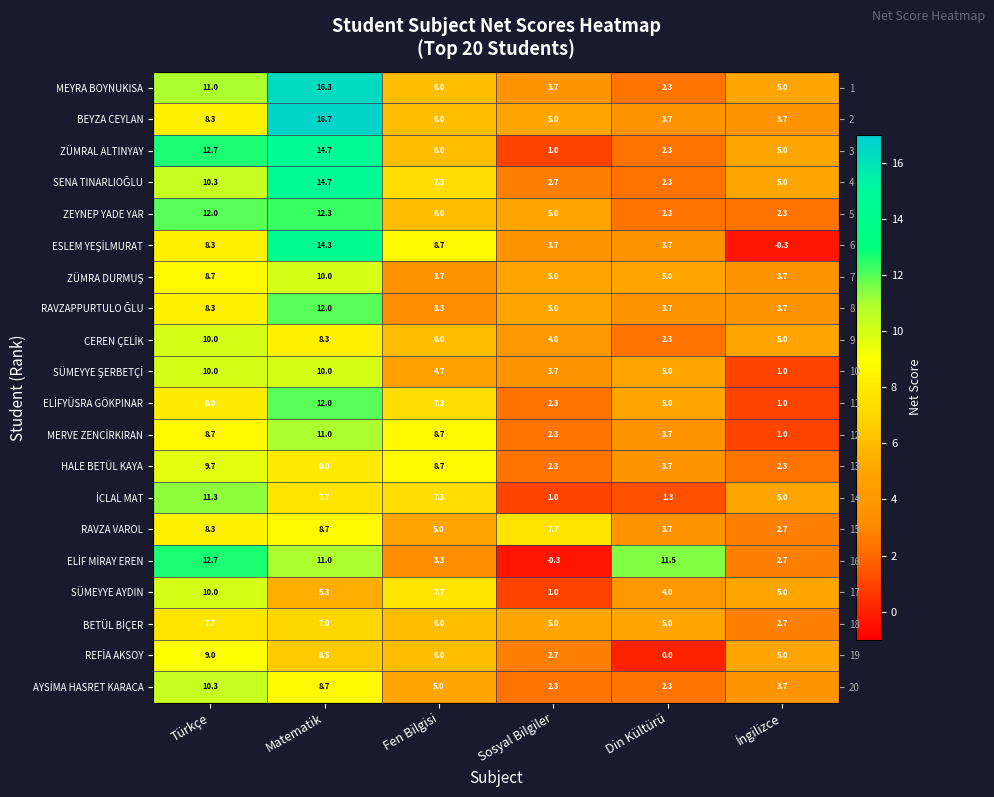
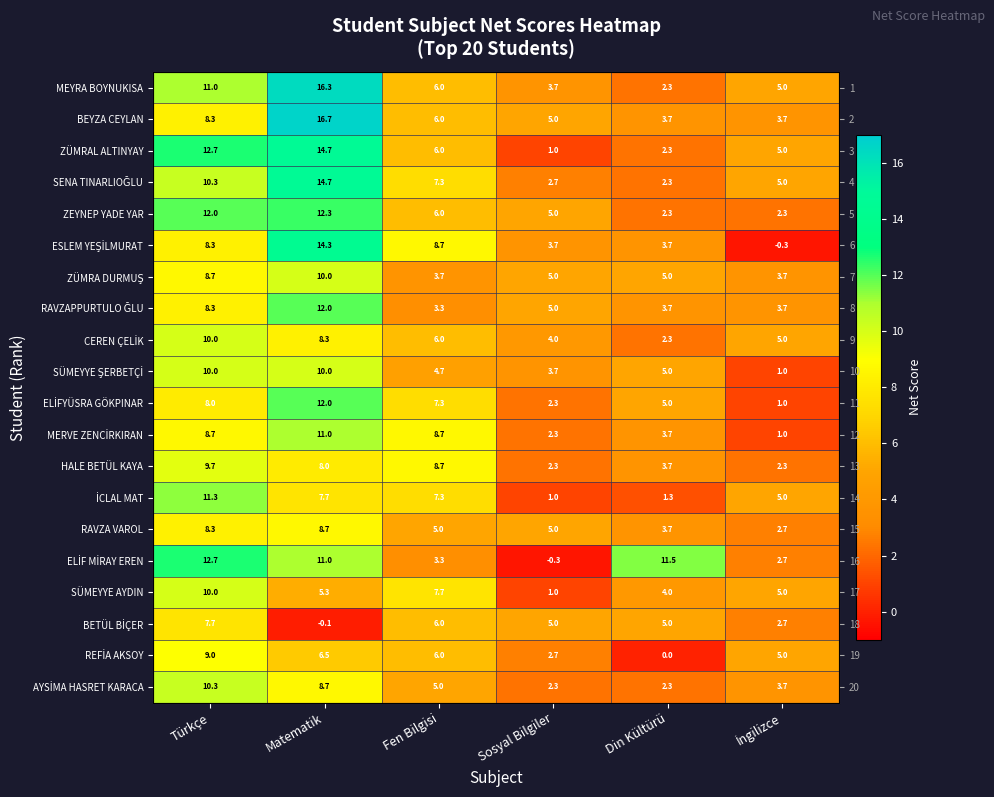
  {
    "MEYRA BOYNUKISA": {
      "Türkçe": 11.0,
      "Matematik": 16.3,
      "Fen Bilgisi": 6.0,
      "Sosyal Bilgiler": 3.7,
      "Din Kültürü": 2.3,
      "İngilizce": 5.0
    },
    "BEYZA CEYLAN": {
      "Türkçe": 8.3,
      "Matematik": 16.7,
      "Fen Bilgisi": 6.0,
      "Sosyal Bilgiler": 5.0,
      "Din Kültürü": 3.7,
      "İngilizce": 3.7
    },
    "ZÜMRAL ALTINYAY": {
      "Türkçe": 12.7,
      "Matematik": 14.7,
      "Fen Bilgisi": 6.0,
      "Sosyal Bilgiler": 1.0,
      "Din Kültürü": 2.3,
      "İngilizce": 5.0
    },
    "SENA TINARLIOĞLU": {
      "Türkçe": 10.3,
      "Matematik": 14.7,
      "Fen Bilgisi": 7.3,
      "Sosyal Bilgiler": 2.7,
      "Din Kültürü": 2.3,
      "İngilizce": 5.0
    },
    "ZEYNEP YADE YAR": {
      "Türkçe": 12.0,
      "Matematik": 12.3,
      "Fen Bilgisi": 6.0,
      "Sosyal Bilgiler": 5.0,
      "Din Kültürü": 2.3,
      "İngilizce": 2.3
    },
    "ESLEM YEŞİLMURAT": {
      "Türkçe": 8.3,
      "Matematik": 14.3,
      "Fen Bilgisi": 8.7,
      "Sosyal Bilgiler": 3.7,
      "Din Kültürü": 3.7,
      "İngilizce": -0.3
    },
    "ZÜMRA DURMUŞ": {
      "Türkçe": 8.7,
      "Matematik": 10.0,
      "Fen Bilgisi": 3.7,
      "Sosyal Bilgiler": 5.0,
      "Din Kültürü": 5.0,
      "İngilizce": 3.7
    },
    "RAVZAPPURTULO ĞLU": {
      "Türkçe": 8.3,
      "Matematik": 12.0,
      "Fen Bilgisi": 3.3,
      "Sosyal Bilgiler": 5.0,
      "Din Kültürü": 3.7,
      "İngilizce": 3.7
    },
    "CEREN ÇELİK": {
      "Türkçe": 10.0,
      "Matematik": 8.3,
      "Fen Bilgisi": 6.0,
      "Sosyal Bilgiler": 4.0,
      "Din Kültürü": 2.3,
      "İngilizce": 5.0
    },
    "SÜMEYYE ŞERBETÇİ": {
      "Türkçe": 10.0,
      "Matematik": 10.0,
      "Fen Bilgisi": 4.7,
      "Sosyal Bilgiler": 3.7,
      "Din Kültürü": 5.0,
      "İngilizce": 1.0
    },
    "ELİFYÜSRA GÖKPINAR": {
      "Türkçe": 8.0,
      "Matematik": 12.0,
      "Fen Bilgisi": 7.3,
      "Sosyal Bilgiler": 2.3,
      "Din Kültürü": 5.0,
      "İngilizce": 1.0
    },
    "MERVE ZENCİRKIRAN": {
      "Türkçe": 8.7,
      "Matematik": 11.0,
      "Fen Bilgisi": 8.7,
      "Sosyal Bilgiler": 2.3,
      "Din Kültürü": 3.7,
      "İngilizce": 1.0
    },
    "HALE BETÜL KAYA": {
      "Türkçe": 9.7,
      "Matematik": 8.0,
      "Fen Bilgisi": 8.7,
      "Sosyal Bilgiler": 2.3,
      "Din Kültürü": 3.7,
      "İngilizce": 2.3
    },
    "İCLAL MAT": {
      "Türkçe": 11.3,
      "Matematik": 7.7,
      "Fen Bilgisi": 7.3,
      "Sosyal Bilgiler": 1.0,
      "Din Kültürü": 1.3,
      "İngilizce": 5.0
    },
    "RAVZA VAROL": {
      "Türkçe": 8.3,
      "Matematik": 8.7,
      "Fen Bilgisi": 5.0,
-     "Sosyal Bilgiler": 7.7,
+     "Sosyal Bilgiler": 5.0,
      "Din Kültürü": 3.7,
      "İngilizce": 2.7
    },
    "ELİF MİRAY EREN": {
      "Türkçe": 12.7,
      "Matematik": 11.0,
      "Fen Bilgisi": 3.3,
      "Sosyal Bilgiler": -0.3,
      "Din Kültürü": 11.5,
      "İngilizce": 2.7
    },
    "SÜMEYYE AYDIN": {
      "Türkçe": 10.0,
      "Matematik": 5.3,
      "Fen Bilgisi": 7.7,
      "Sosyal Bilgiler": 1.0,
      "Din Kültürü": 4.0,
      "İngilizce": 5.0
    },
    "BETÜL BİÇER": {
      "Türkçe": 7.7,
-     "Matematik": 7.0,
+     "Matematik": -0.1,
      "Fen Bilgisi": 6.0,
      "Sosyal Bilgiler": 5.0,
      "Din Kültürü": 5.0,
      "İngilizce": 2.7
    },
    "REFİA AKSOY": {
      "Türkçe": 9.0,
      "Matematik": 6.5,
      "Fen Bilgisi": 6.0,
      "Sosyal Bilgiler": 2.7,
      "Din Kültürü": 0.0,
      "İngilizce": 5.0
    },
    "AYSİMA HASRET KARACA": {
      "Türkçe": 10.3,
      "Matematik": 8.7,
      "Fen Bilgisi": 5.0,
      "Sosyal Bilgiler": 2.3,
      "Din Kültürü": 2.3,
      "İngilizce": 3.7
    }
  }
